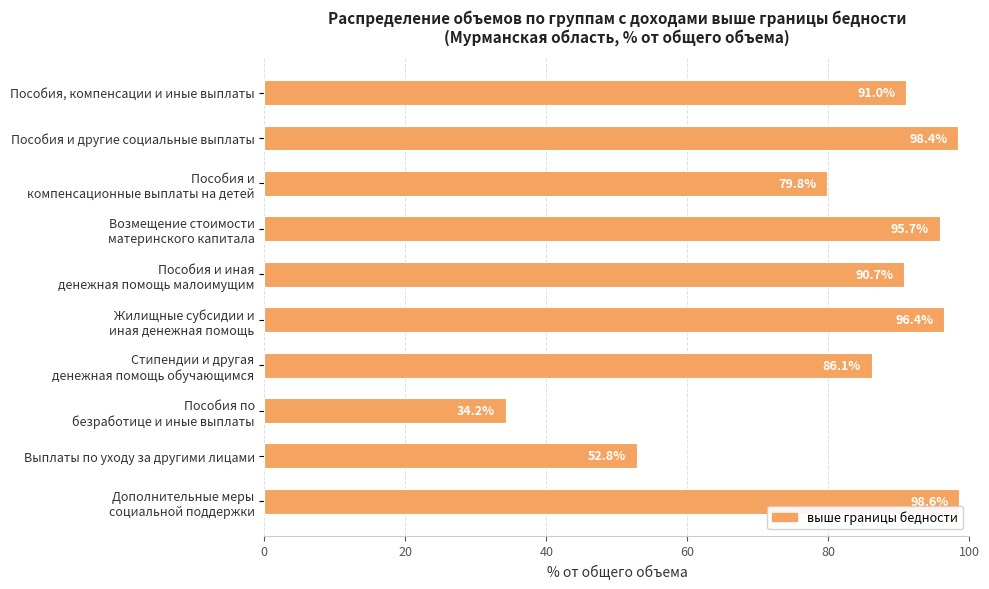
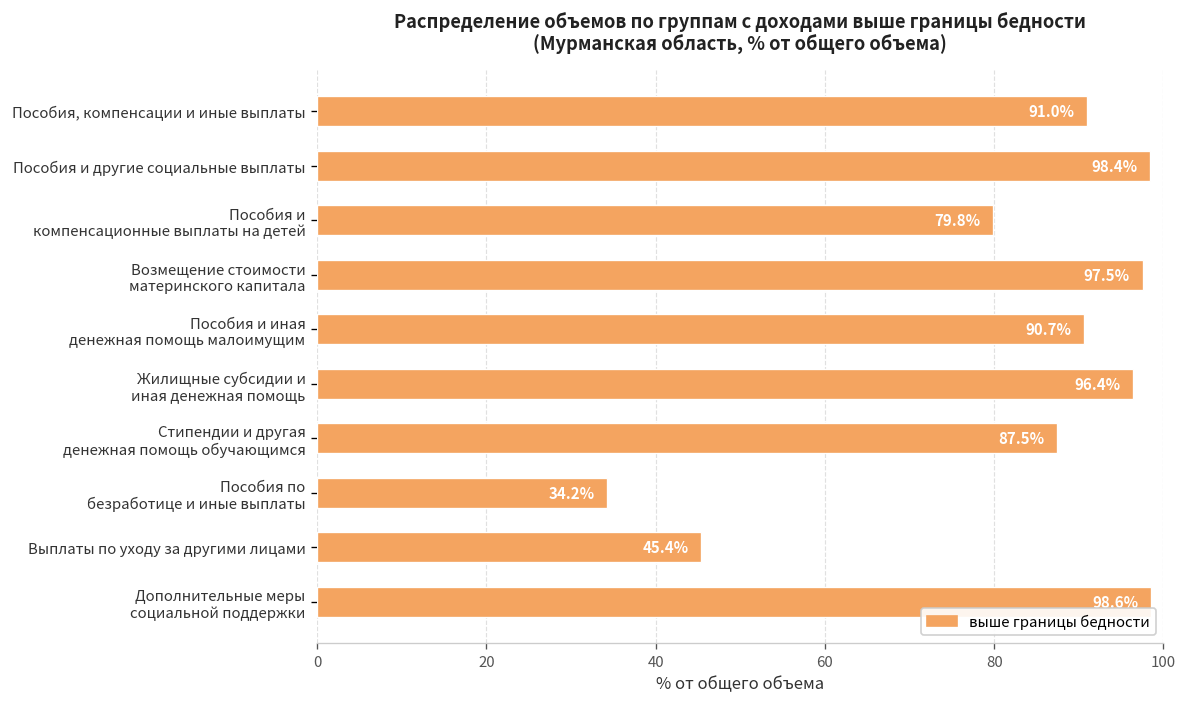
  {
    "Пособия, компенсации и иные выплаты": "91.0%",
    "Пособия и другие социальные выплаты": "98.4%",
    "Пособия и компенсационные выплаты на детей": "79.8%",
-   "Возмещение стоимости материнского капитала": "95.7%",
+   "Возмещение стоимости материнского капитала": "97.5%",
    "Пособия и иная денежная помощь малоимущим": "90.7%",
    "Жилищные субсидии и иная денежная помощь": "96.4%",
-   "Стипендии и другая денежная помощь обучающимся": "86.1%",
+   "Стипендии и другая денежная помощь обучающимся": "87.5%",
    "Пособия по безработице и иные выплаты": "34.2%",
-   "Выплаты по уходу за другими лицами": "52.8%"
+   "Выплаты по уходу за другими лицами": "45.4%"
  }
